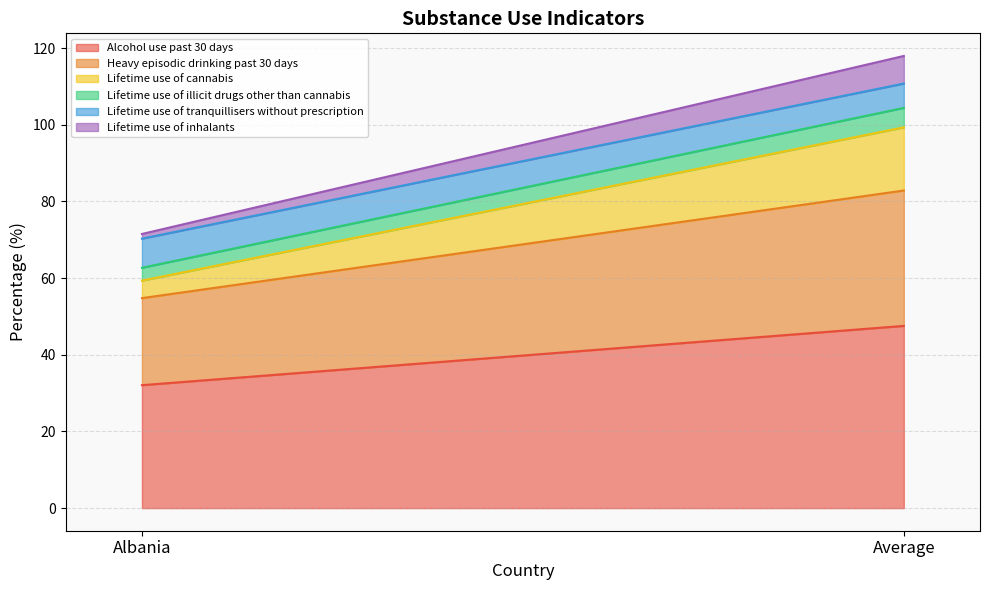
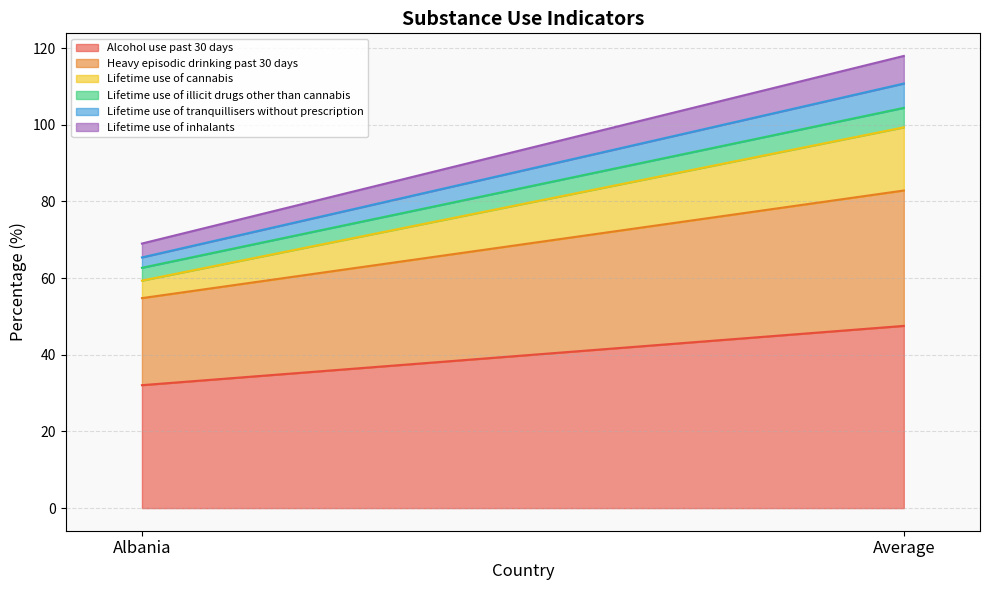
  {
    "Lifetime use of cannabis": {
      "Albania": 5,
      "Average": 16
    },
    "Lifetime use of illicit drugs other than cannabis": {
      "Albania": 3,
      "Average": 5
    },
    "Lifetime use of tranquillisers without prescription": {
-     "Albania": 8,
+     "Albania": 3,
      "Average": 6
    },
    "Lifetime use of inhalants": {
-     "Albania": 1,
+     "Albania": 4,
      "Average": 7
    }
  }
